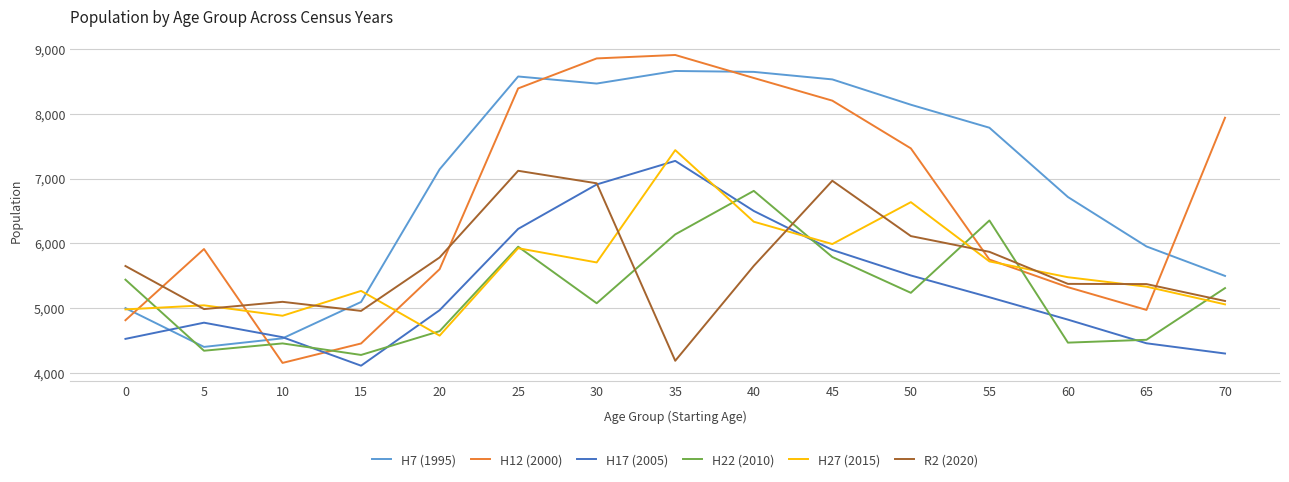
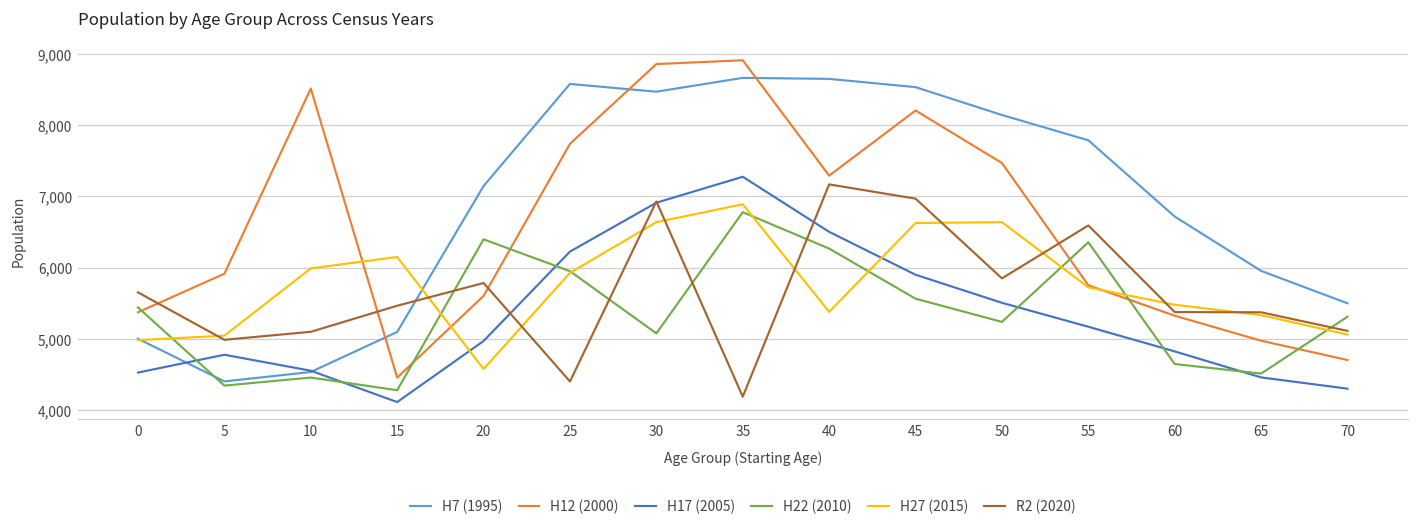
  {
    "H12 (2000)": {
-     "0": "4,800",
+     "0": "5,400",
      "5": "5,900",
-     "10": "4,200",
+     "10": "8,500",
      "15": "4,500",
      "20": "5,600",
-     "25": "8,400",
+     "25": "7,700",
      "30": "8,900",
      "35": "8,900",
-     "40": "8,600",
+     "40": "7,300",
      "45": "8,200",
      "50": "7,500",
      "60": "5,300",
      "65": "5,000",
-     "70": "7,900"
+     "70": "4,700"
    },
    "H22 (2010)": {
      "0": "5,400",
      "5": "4,300",
      "10": "4,500",
      "15": "4,300",
-     "20": "4,600",
+     "20": "6,400",
      "30": "5,100",
-     "35": "6,100",
-     "40": "6,800",
-     "45": "5,800",
+     "35": "6,800",
+     "40": "6,300",
+     "45": "5,600",
      "50": "5,200",
      "55": "6,400",
-     "60": "4,500",
+     "60": "4,600",
      "65": "4,500",
      "70": "5,300"
    },
    "H27 (2015)": {
      "5": "5,000",
-     "10": "4,900",
-     "15": "5,300",
+     "10": "6,000",
+     "15": "6,100",
      "20": "4,600",
-     "30": "5,700",
-     "35": "7,400",
-     "40": "6,300",
-     "45": "6,000",
+     "30": "6,600",
+     "35": "6,900",
+     "40": "5,400",
+     "45": "6,600",
      "50": "6,600",
      "60": "5,500",
      "65": "5,300",
      "70": "5,100"
    },
    "R2 (2020)": {
      "0": "5,700",
      "5": "5,000",
      "10": "5,100",
-     "15": "5,000",
+     "15": "5,500",
      "20": "5,800",
-     "25": "7,100",
+     "25": "4,400",
      "35": "4,200",
-     "40": "5,700",
+     "40": "7,200",
      "45": "7,000",
-     "50": "6,100",
-     "55": "5,900",
+     "50": "5,800",
+     "55": "6,600",
      "60": "5,400",
      "65": "5,400",
      "70": "5,100"
    }
  }
